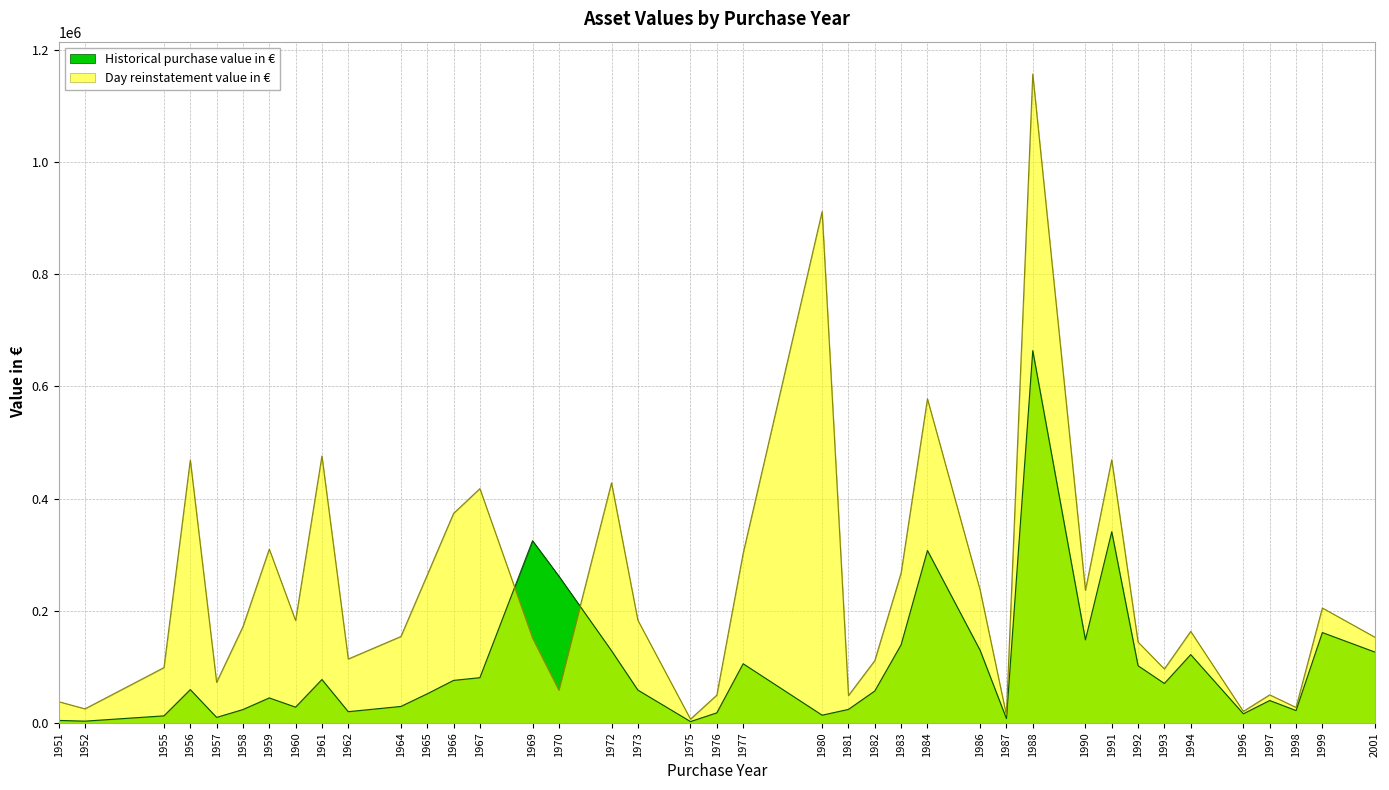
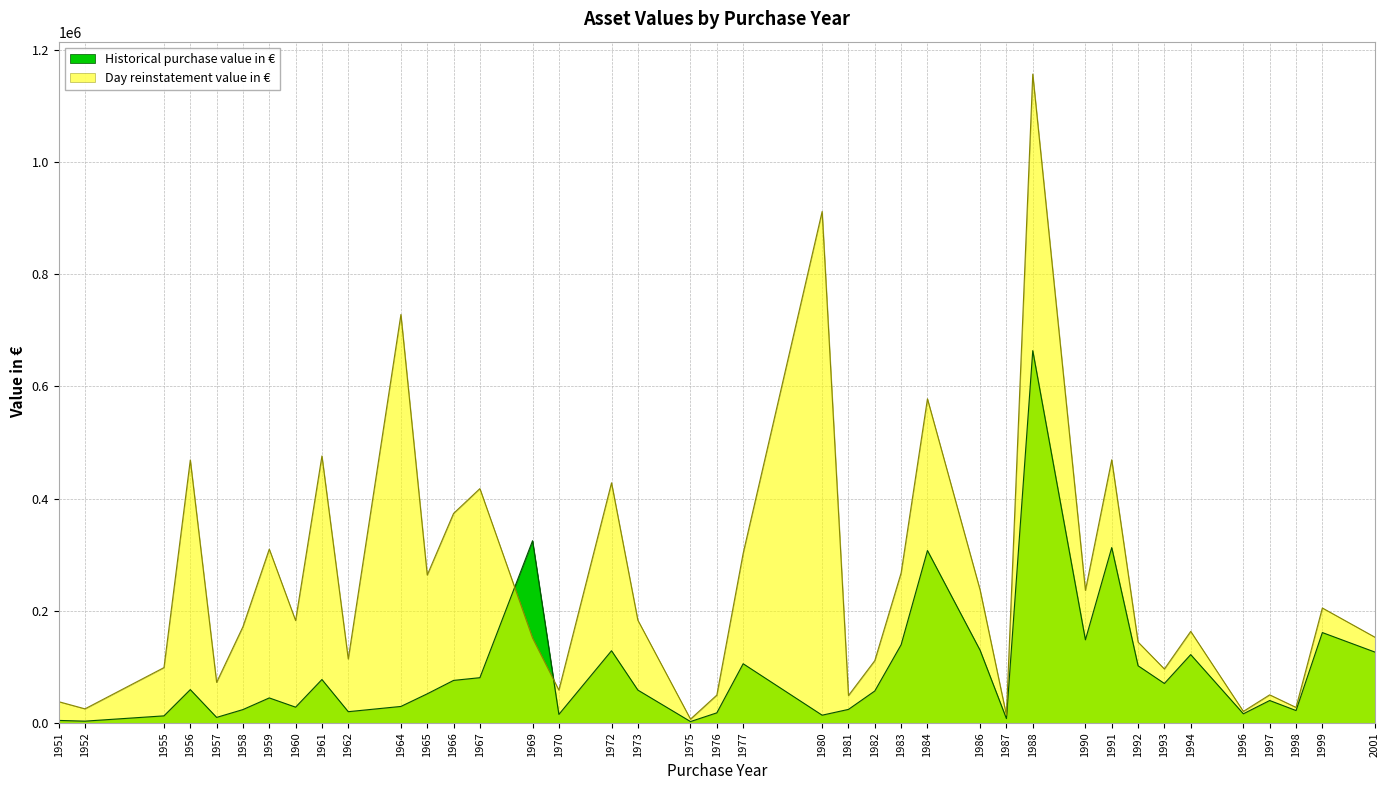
  {
    "Historical purchase value in €": {
      "1951": 0,
      "1952": 0,
      "1955": 10000,
      "1956": 60000,
      "1957": 10000,
      "1958": 20000,
      "1959": 40000,
      "1960": 30000,
      "1961": 80000,
      "1962": 20000,
      "1964": 30000,
      "1965": 50000,
      "1966": 80000,
      "1967": 80000,
      "1969": 320000,
-     "1970": 260000,
+     "1970": 20000,
      "1972": 130000,
      "1973": 60000,
      "1976": 20000,
      "1977": 110000,
      "1980": 10000,
      "1981": 20000,
      "1982": 60000,
      "1983": 140000,
      "1984": 310000,
      "1986": 130000,
      "1987": 10000,
      "1988": 660000,
      "1990": 150000,
-     "1991": 340000,
+     "1991": 310000,
      "1992": 100000,
      "1993": 70000,
      "1994": 120000,
      "1997": 40000,
      "1998": 20000,
      "1999": 160000,
      "2001": 130000
    },
    "Day reinstatement value in €": {
      "1951": 40000,
      "1952": 20000,
      "1955": 100000,
      "1956": 470000,
      "1957": 70000,
      "1958": 170000,
      "1959": 310000,
      "1960": 180000,
      "1961": 480000,
      "1962": 110000,
-     "1964": 150000,
+     "1964": 730000,
      "1965": 260000,
      "1966": 370000,
      "1967": 420000,
      "1969": 150000,
      "1970": 60000,
      "1972": 430000,
      "1973": 180000,
      "1976": 50000,
      "1977": 300000,
      "1980": 910000,
      "1981": 50000,
      "1982": 110000,
      "1983": 270000,
      "1984": 580000,
      "1986": 240000,
      "1987": 10000,
      "1988": 1160000,
      "1990": 240000,
      "1991": 470000,
      "1992": 140000,
      "1993": 100000,
      "1994": 160000,
      "1997": 50000,
      "1998": 30000,
      "1999": 200000,
      "2001": 150000
    }
  }
